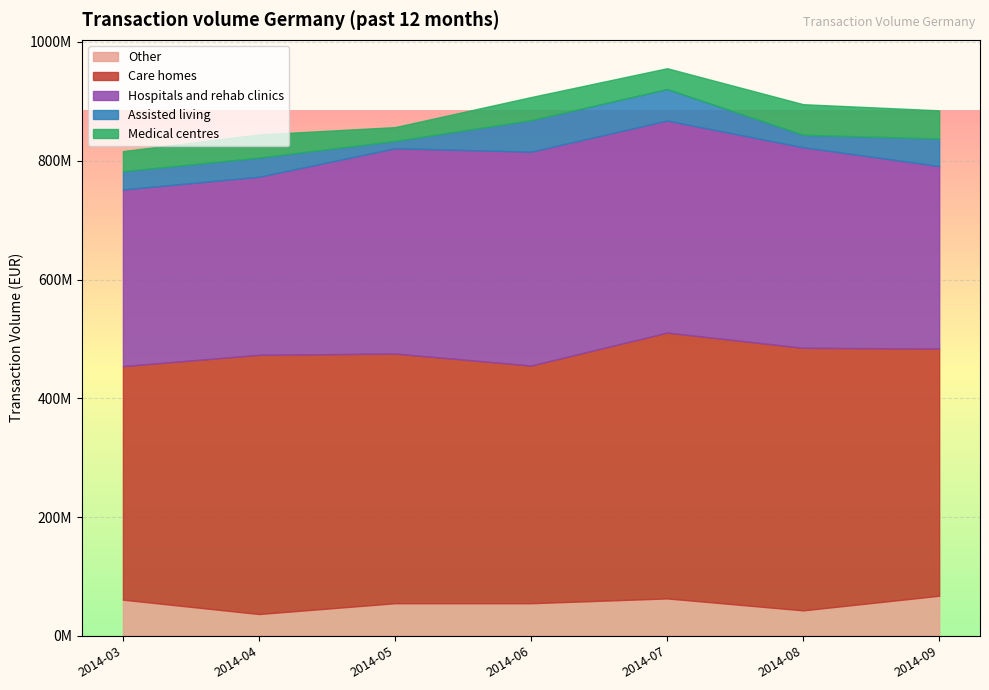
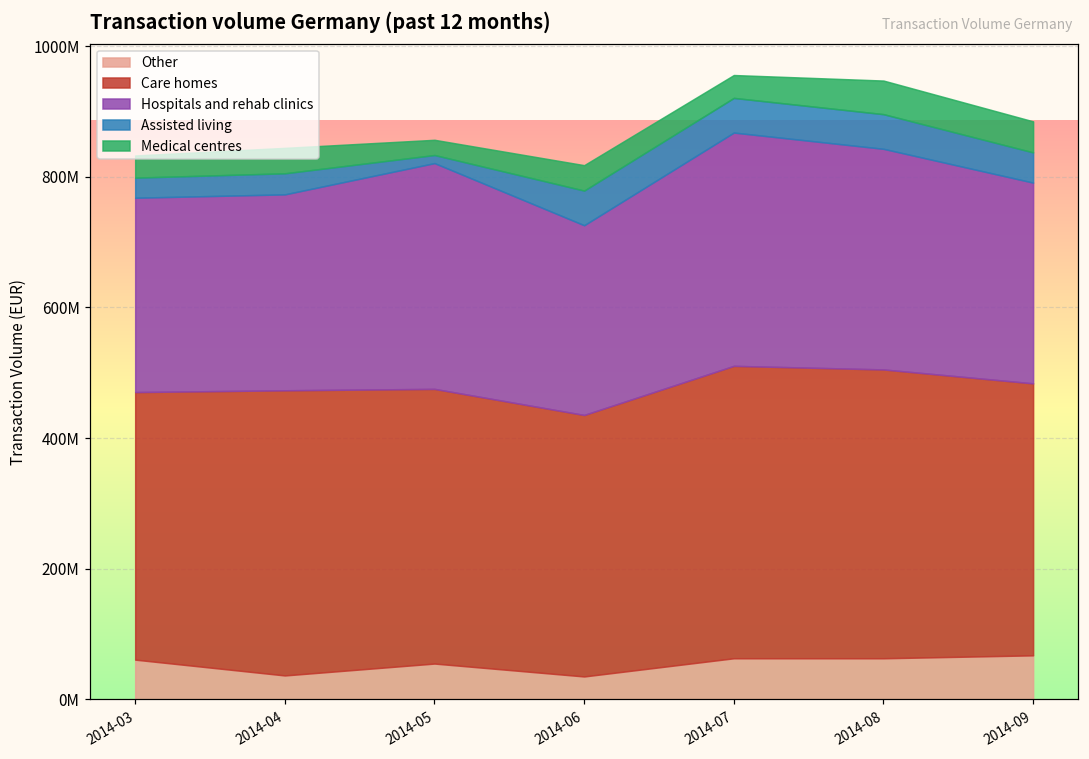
  {
    "Other": {
      "2014-03": 60000000,
      "2014-04": 40000000,
      "2014-05": 50000000,
-     "2014-06": 50000000,
+     "2014-06": 40000000,
      "2014-07": 60000000,
-     "2014-08": 40000000,
+     "2014-08": 60000000,
      "2014-09": 70000000
    },
    "Care homes": {
-     "2014-03": 390000000,
+     "2014-03": 410000000,
      "2014-04": 440000000,
      "2014-05": 420000000,
      "2014-06": 400000000,
      "2014-07": 450000000,
      "2014-08": 440000000,
      "2014-09": 420000000
    },
    "Hospitals and rehab clinics": {
      "2014-03": 300000000,
      "2014-04": 300000000,
      "2014-05": 350000000,
-     "2014-06": 360000000,
+     "2014-06": 290000000,
      "2014-07": 360000000,
      "2014-08": 340000000,
      "2014-09": 310000000
    },
    "Assisted living": {
      "2014-03": 30000000,
      "2014-04": 30000000,
      "2014-05": 10000000,
      "2014-06": 50000000,
      "2014-07": 50000000,
-     "2014-08": 20000000,
+     "2014-08": 50000000,
      "2014-09": 50000000
    },
    "Medical centres": {
      "2014-05": 20000000,
      "2014-06": 40000000,
      "2014-07": 40000000,
      "2014-08": 50000000,
      "2014-09": 50000000
    }
  }
